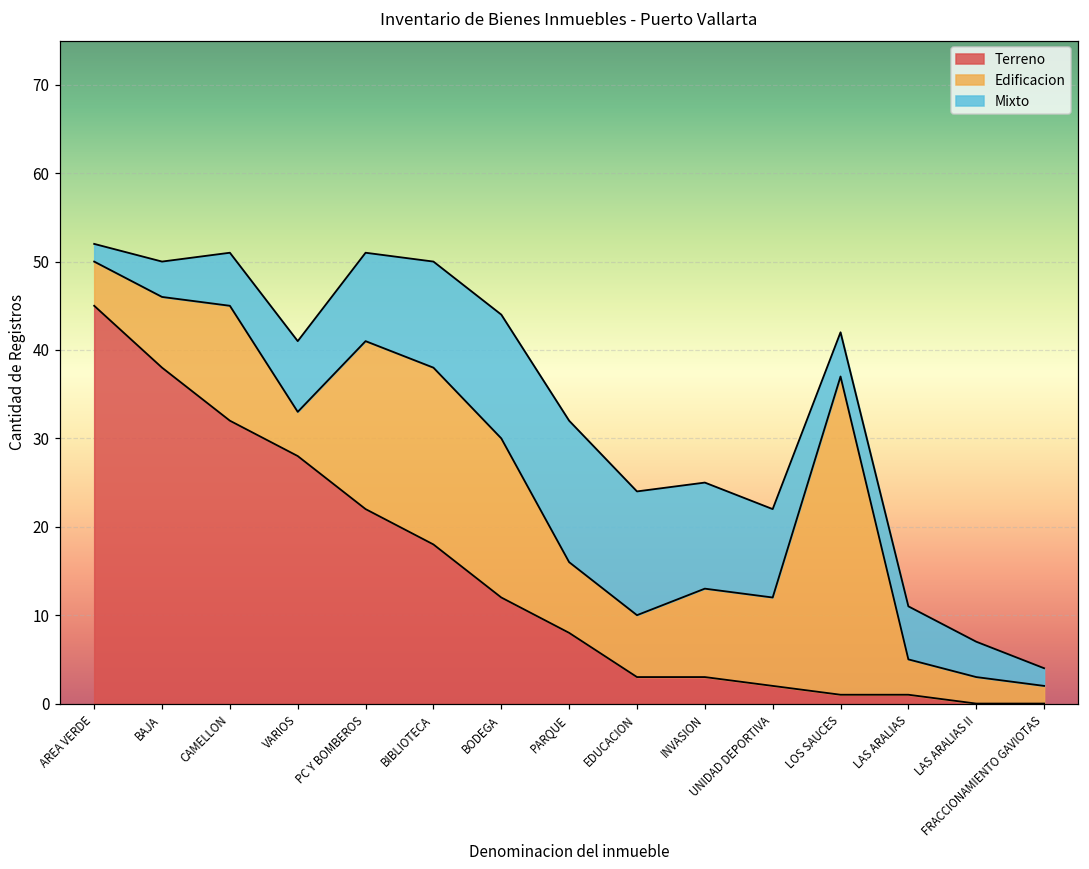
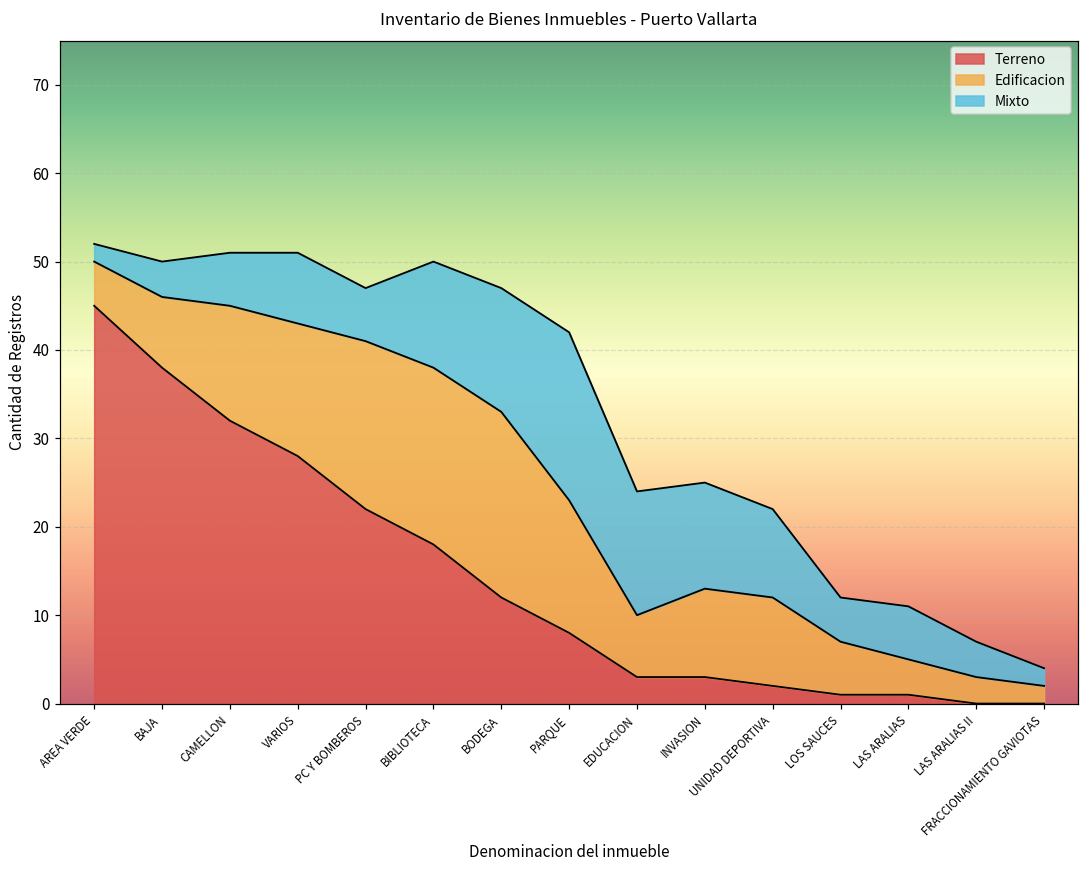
  {
    "Terreno": {
      "AREA VERDE": 45,
      "BAJA": 38,
      "CAMELLON": 32,
      "VARIOS": 28,
      "PC Y BOMBEROS": 22,
      "BIBLIOTECA": 18,
      "BODEGA": 12,
      "PARQUE": 8,
      "EDUCACION": 3,
      "INVASION": 3,
      "UNIDAD DEPORTIVA": 2,
      "LOS SAUCES": 1,
      "LAS ARALIAS": 1,
      "LAS ARALIAS II": 0,
      "FRACCIONAMIENTO GAVIOTAS": 0
    },
    "Edificacion": {
      "AREA VERDE": 5,
      "BAJA": 8,
      "CAMELLON": 13,
-     "VARIOS": 5,
+     "VARIOS": 15,
      "PC Y BOMBEROS": 19,
      "BIBLIOTECA": 20,
-     "BODEGA": 18,
-     "PARQUE": 8,
+     "BODEGA": 21,
+     "PARQUE": 15,
      "EDUCACION": 7,
      "INVASION": 10,
      "UNIDAD DEPORTIVA": 10,
-     "LOS SAUCES": 36,
+     "LOS SAUCES": 6,
      "LAS ARALIAS": 4,
      "LAS ARALIAS II": 3,
      "FRACCIONAMIENTO GAVIOTAS": 2
    },
    "Mixto": {
      "AREA VERDE": 2,
      "BAJA": 4,
      "CAMELLON": 6,
      "VARIOS": 8,
-     "PC Y BOMBEROS": 10,
+     "PC Y BOMBEROS": 6,
      "BIBLIOTECA": 12,
      "BODEGA": 14,
-     "PARQUE": 16,
+     "PARQUE": 19,
      "EDUCACION": 14,
      "INVASION": 12,
      "UNIDAD DEPORTIVA": 10,
      "LOS SAUCES": 5,
      "LAS ARALIAS": 6,
      "LAS ARALIAS II": 4,
      "FRACCIONAMIENTO GAVIOTAS": 2
    }
  }
